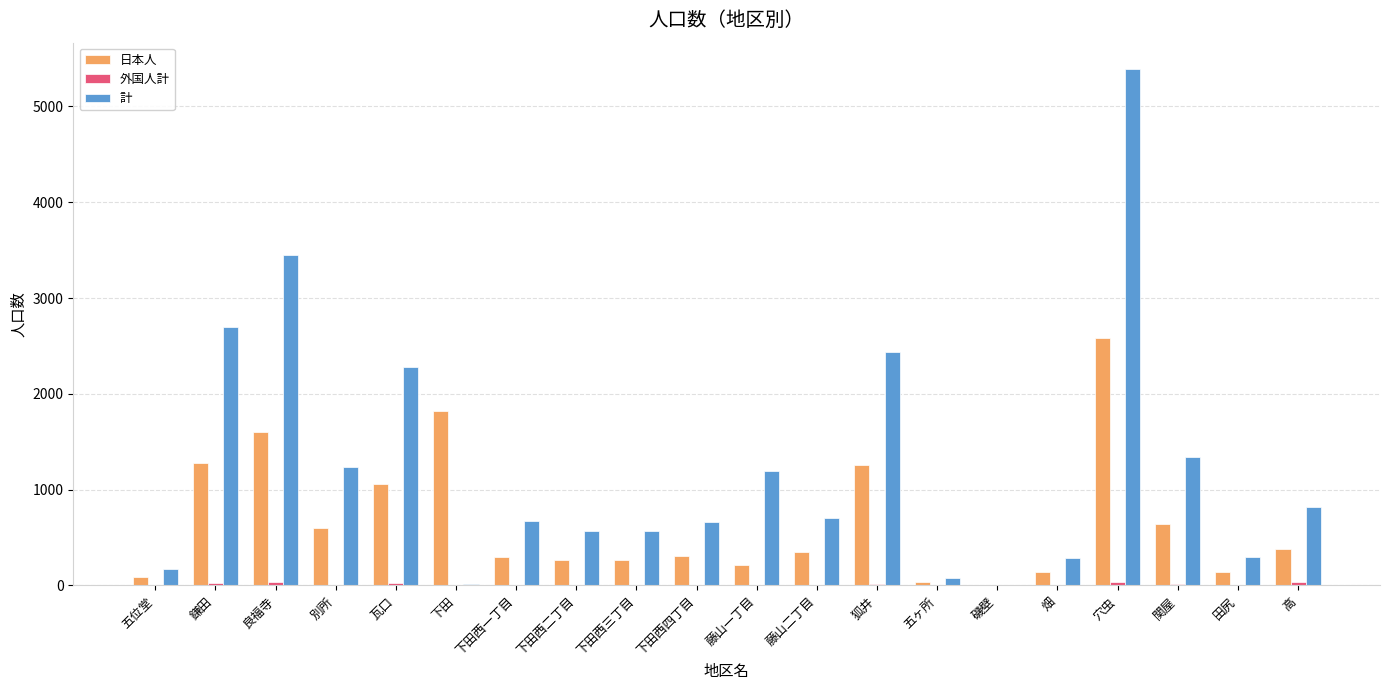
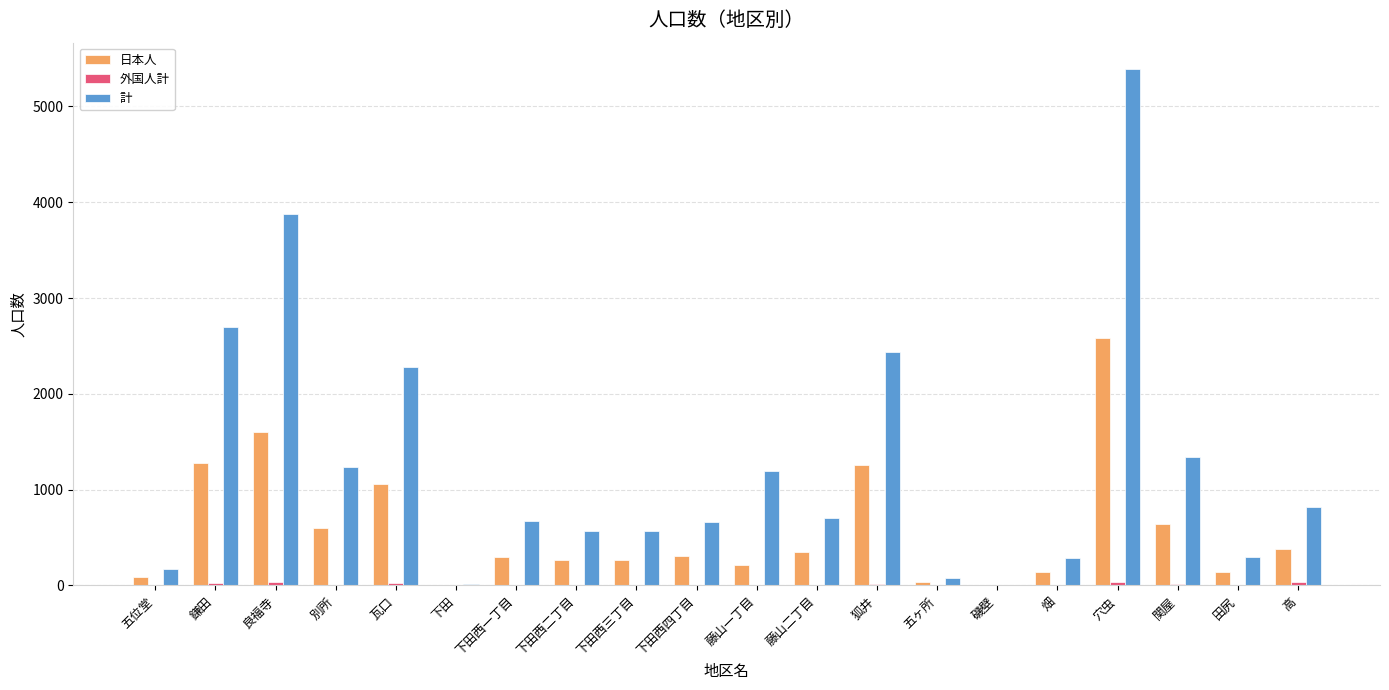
  {
    "日本人": {
      "五位堂": 100,
      "鎌田": 1300,
      "良福寺": 1600,
      "別所": 600,
      "瓦口": 1100,
-     "下田": 1800,
+     "下田": 0,
      "下田西一丁目": 300,
      "下田西二丁目": 300,
      "下田西三丁目": 300,
      "下田西四丁目": 300,
      "藤山一丁目": 200,
      "藤山二丁目": 300,
      "狐井": 1300,
      "五ヶ所": 0,
      "畑": 100,
      "穴虫": 2600,
      "関屋": 600,
      "田尻": 100,
      "高": 400
    },
    "外国人計": {
      "五位堂": 0,
      "鎌田": 0,
      "良福寺": 0,
      "下田": 0,
      "磯壁": 0,
      "穴虫": 0,
      "田尻": 0,
      "高": 0
    },
    "計": {
      "五位堂": 200,
      "鎌田": 2700,
-     "良福寺": 3500,
+     "良福寺": 3900,
      "別所": 1200,
      "瓦口": 2300,
      "下田西一丁目": 700,
      "下田西二丁目": 600,
      "下田西三丁目": 600,
      "下田西四丁目": 700,
      "藤山一丁目": 1200,
      "藤山二丁目": 700,
      "狐井": 2400,
      "五ヶ所": 100,
      "畑": 300,
      "穴虫": 5400,
      "関屋": 1300,
      "田尻": 300,
      "高": 800
    }
  }
